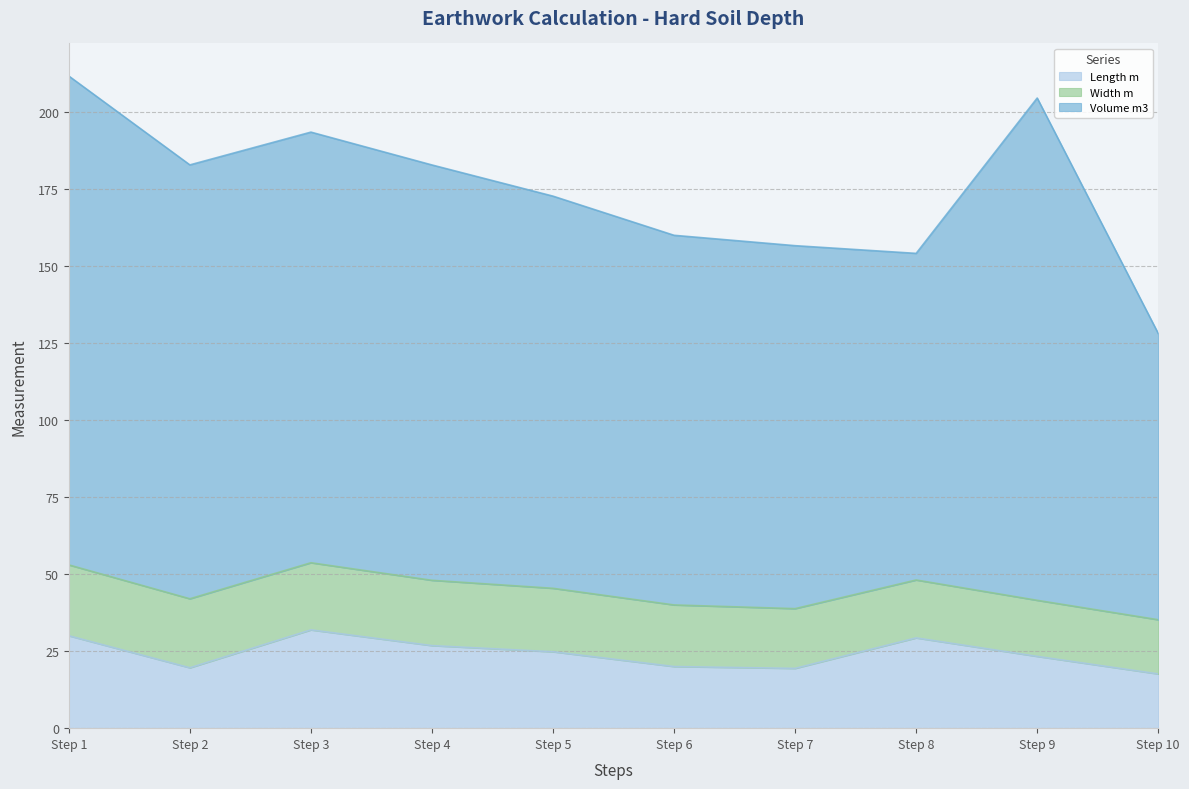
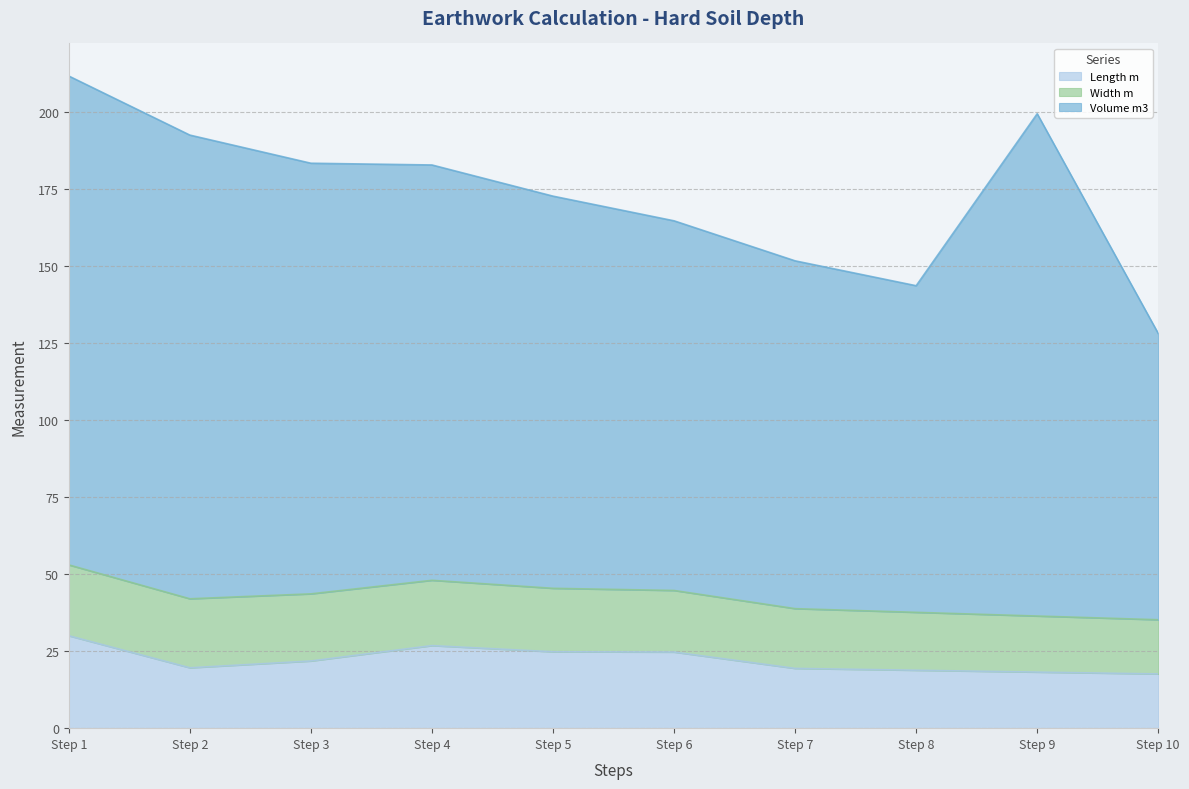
  {
    "Length m": {
      "Step 1": 30,
      "Step 2": 20,
-     "Step 3": 32,
+     "Step 3": 22,
      "Step 4": 27,
      "Step 5": 25,
-     "Step 6": 20,
+     "Step 6": 25,
      "Step 7": 19,
-     "Step 8": 29,
-     "Step 9": 23,
+     "Step 8": 19,
+     "Step 9": 18,
      "Step 10": 18
    },
    "Width m": {
      "Step 1": 23,
      "Step 2": 22,
      "Step 3": 22,
      "Step 4": 21,
      "Step 5": 21,
      "Step 6": 20,
      "Step 7": 19,
      "Step 8": 19,
      "Step 9": 18,
      "Step 10": 18
    },
    "Volume m3": {
      "Step 1": 159,
-     "Step 2": 141,
+     "Step 2": 151,
      "Step 3": 140,
      "Step 4": 135,
      "Step 5": 127,
      "Step 6": 120,
-     "Step 7": 118,
+     "Step 7": 113,
      "Step 8": 106,
      "Step 9": 163,
      "Step 10": 93
    }
  }
